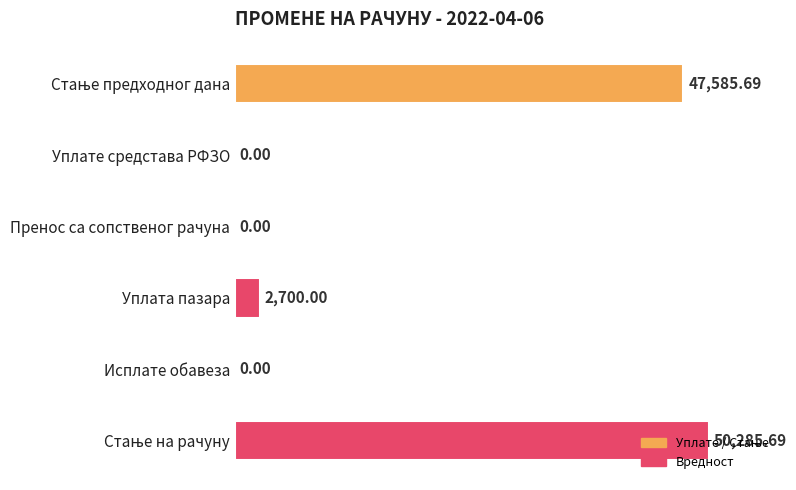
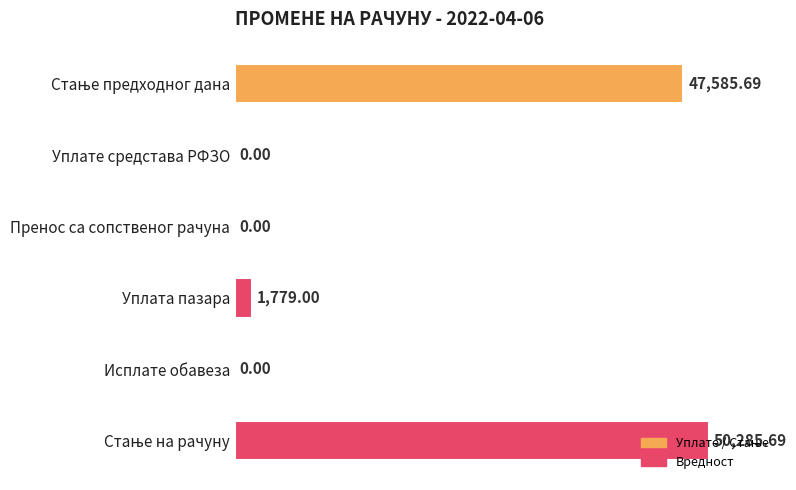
  {
    "Стање предходног дана": "47,585.69",
    "Уплате средстава РФЗО": "0.00",
    "Пренос са сопственог рачуна": "0.00",
-   "Уплата пазара": "2,700.00",
+   "Уплата пазара": "1,779.00",
    "Исплате обавеза": "0.00",
    "Стање на рачуну": "50,285.69"
  }
